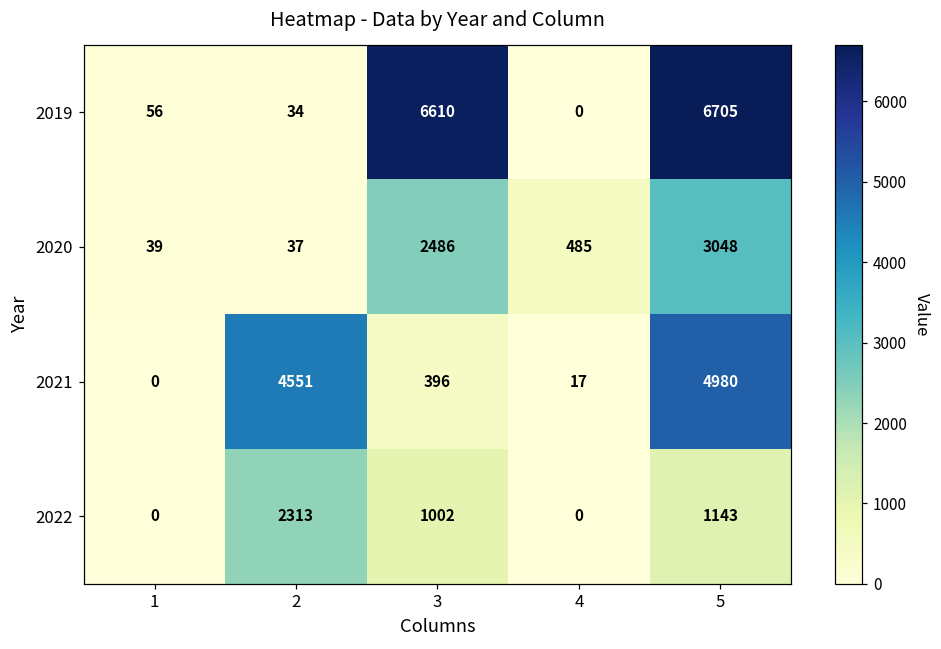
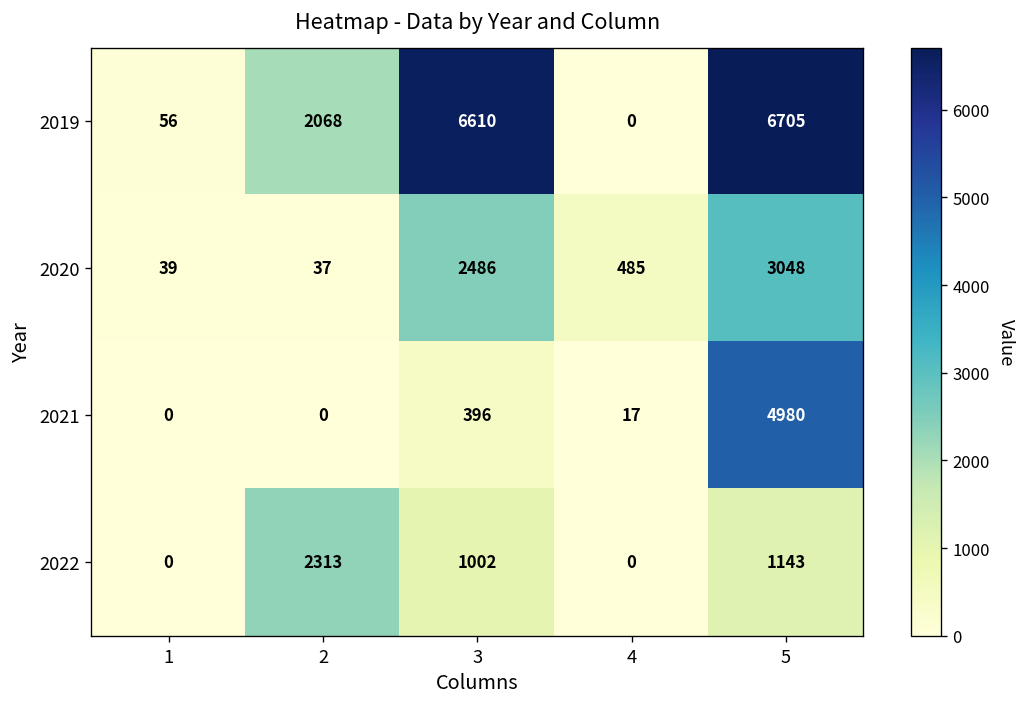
  {
    "2019": {
      "1": 56,
-     "2": 34,
+     "2": 2068,
      "3": 6610,
      "4": 0,
      "5": 6705
    },
    "2020": {
      "1": 39,
      "2": 37,
      "3": 2486,
      "4": 485,
      "5": 3048
    },
    "2021": {
      "1": 0,
-     "2": 4551,
+     "2": 0,
      "3": 396,
      "4": 17,
      "5": 4980
    },
    "2022": {
      "1": 0,
      "2": 2313,
      "3": 1002,
      "4": 0,
      "5": 1143
    }
  }
